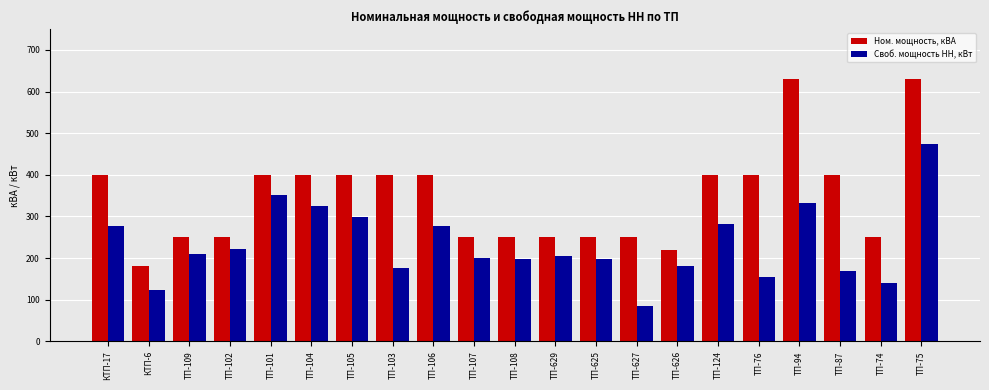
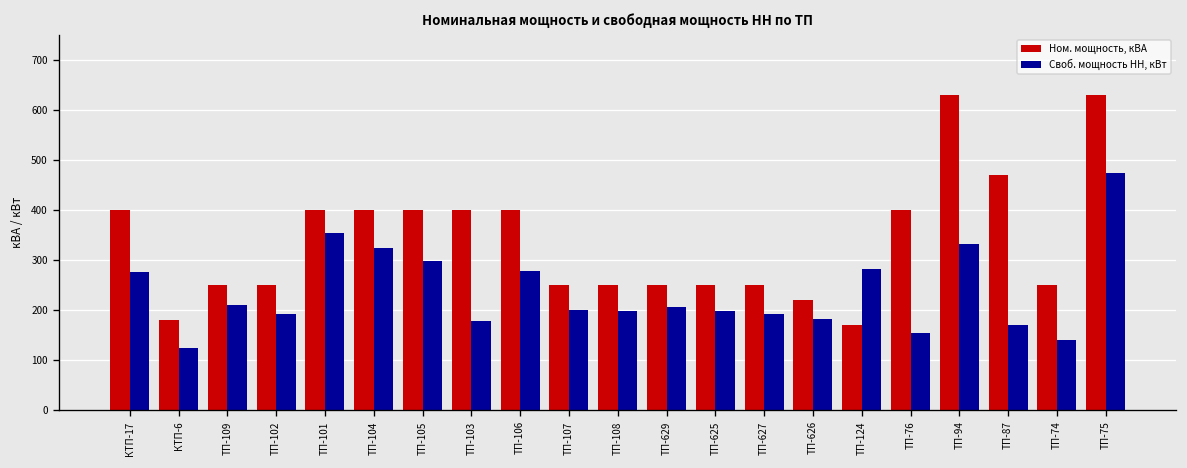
  {
    "Ном. мощность, кВА": {
      "КТП-17": 400,
      "КТП-6": 180,
      "ТП-109": 250,
      "ТП-102": 250,
      "ТП-101": 400,
      "ТП-104": 400,
      "ТП-105": 400,
      "ТП-103": 400,
      "ТП-106": 400,
      "ТП-107": 250,
      "ТП-108": 250,
      "ТП-629": 250,
      "ТП-625": 250,
      "ТП-627": 250,
      "ТП-626": 220,
-     "ТП-124": 400,
+     "ТП-124": 170,
      "ТП-76": 400,
      "ТП-94": 630,
-     "ТП-87": 400,
+     "ТП-87": 470,
      "ТП-74": 250,
      "ТП-75": 630
    },
    "Своб. мощность НН, кВт": {
      "КТП-17": 280,
      "КТП-6": 120,
      "ТП-109": 210,
-     "ТП-102": 220,
+     "ТП-102": 190,
      "ТП-101": 350,
      "ТП-104": 320,
      "ТП-105": 300,
      "ТП-103": 180,
      "ТП-106": 280,
      "ТП-107": 200,
      "ТП-108": 200,
      "ТП-629": 210,
      "ТП-625": 200,
-     "ТП-627": 80,
+     "ТП-627": 190,
      "ТП-626": 180,
      "ТП-124": 280,
      "ТП-76": 150,
      "ТП-94": 330,
      "ТП-87": 170,
      "ТП-74": 140,
      "ТП-75": 470
    }
  }
